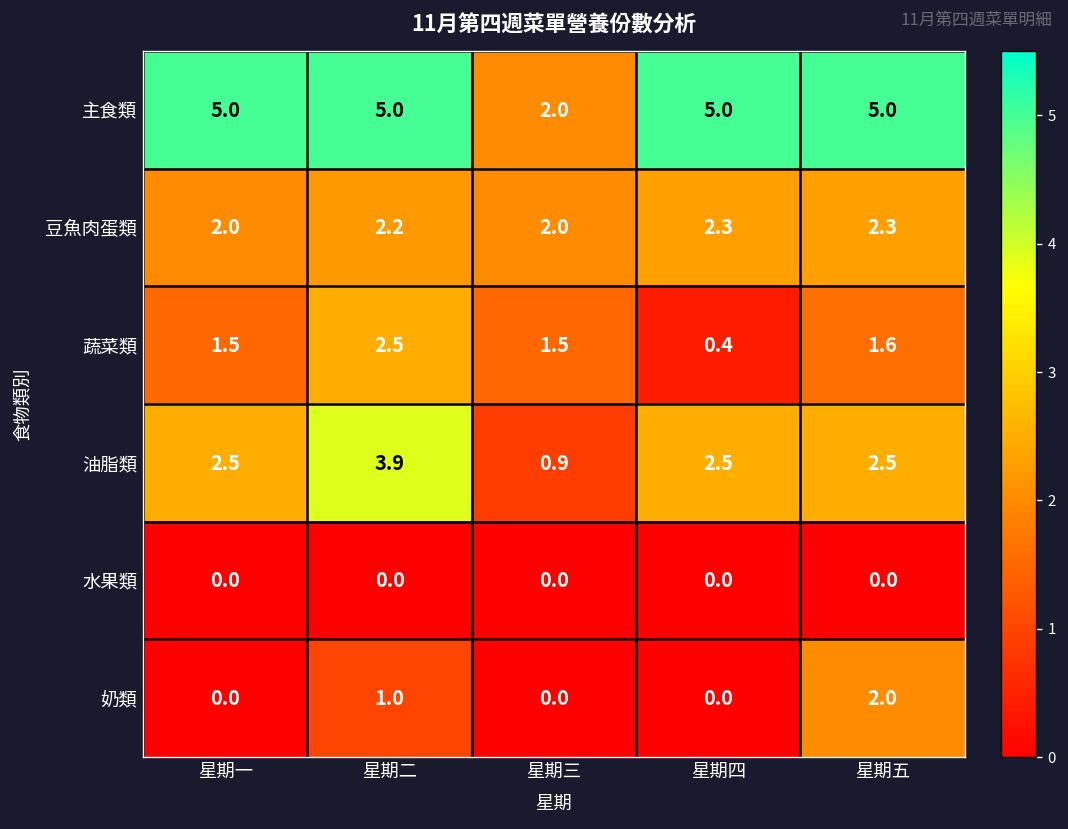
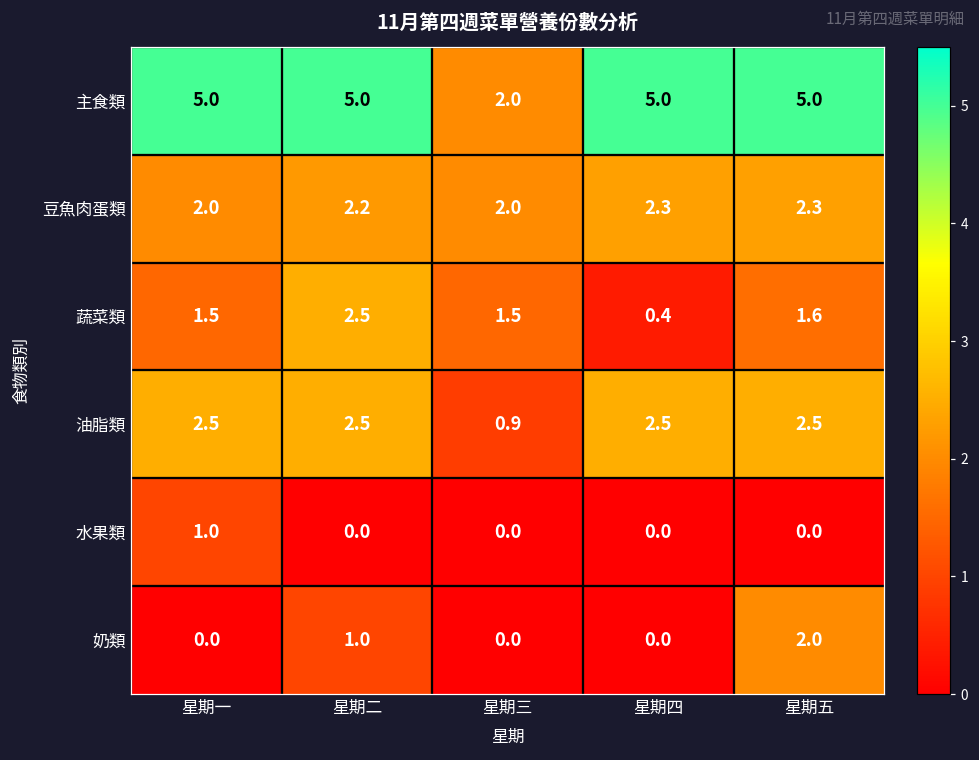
  {
    "主食類": {
      "星期一": 5.0,
      "星期二": 5.0,
      "星期三": 2.0,
      "星期四": 5.0,
      "星期五": 5.0
    },
    "豆魚肉蛋類": {
      "星期一": 2.0,
      "星期二": 2.2,
      "星期三": 2.0,
      "星期四": 2.3,
      "星期五": 2.3
    },
    "蔬菜類": {
      "星期一": 1.5,
      "星期二": 2.5,
      "星期三": 1.5,
      "星期四": 0.4,
      "星期五": 1.6
    },
    "油脂類": {
      "星期一": 2.5,
-     "星期二": 3.9,
+     "星期二": 2.5,
      "星期三": 0.9,
      "星期四": 2.5,
      "星期五": 2.5
    },
    "水果類": {
-     "星期一": 0.0,
+     "星期一": 1.0,
      "星期二": 0.0,
      "星期三": 0.0,
      "星期四": 0.0,
      "星期五": 0.0
    },
    "奶類": {
      "星期一": 0.0,
      "星期二": 1.0,
      "星期三": 0.0,
      "星期四": 0.0,
      "星期五": 2.0
    }
  }
